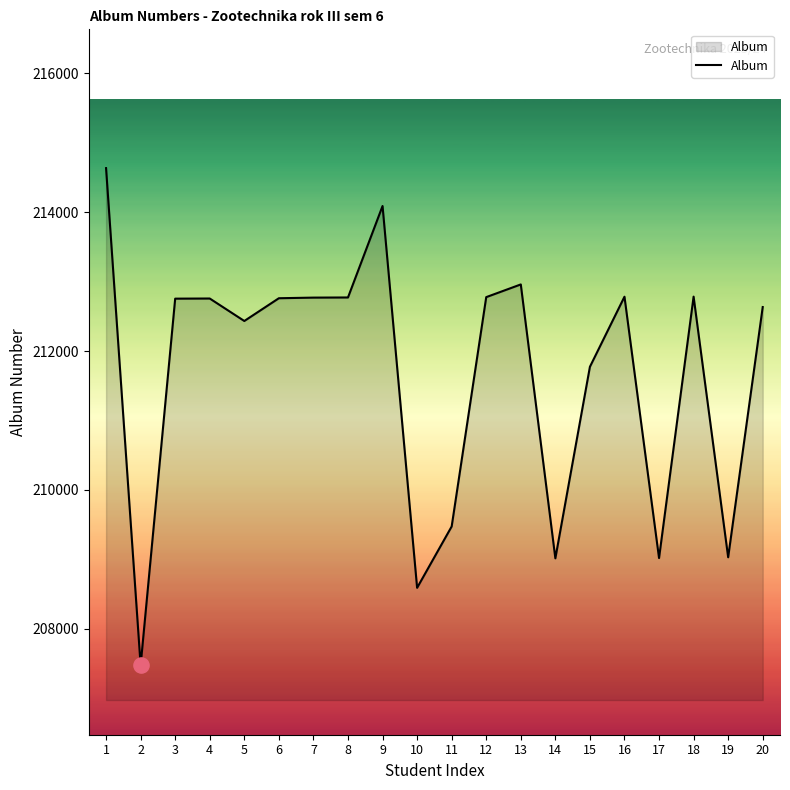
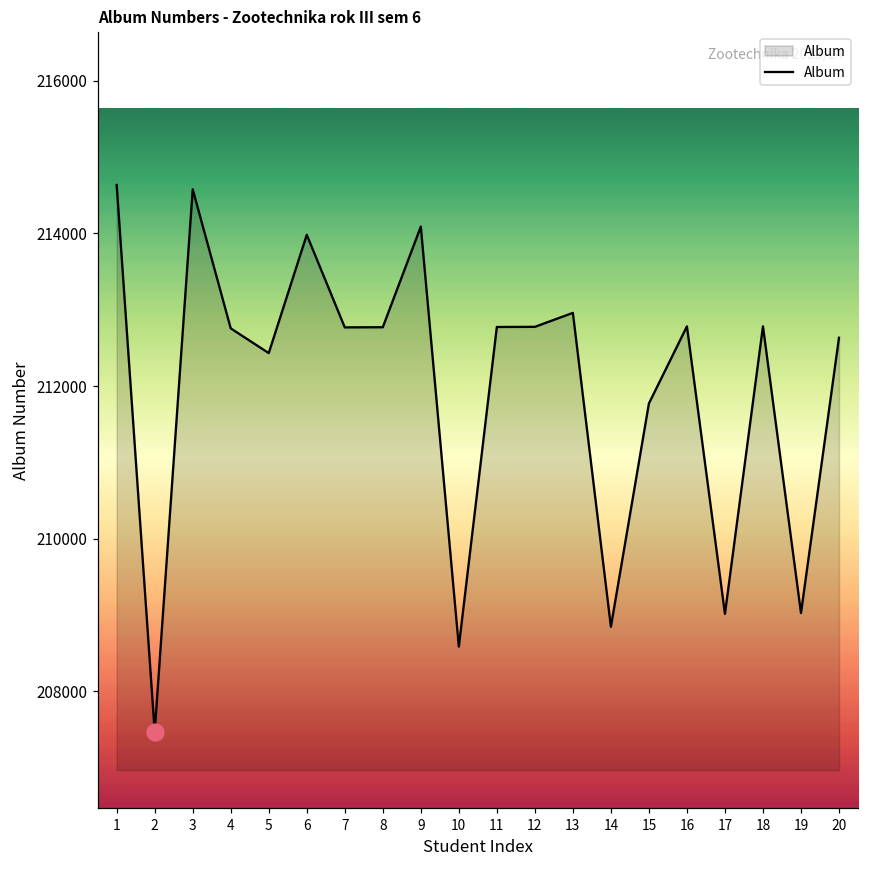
  {
    "Album": {
      "1": 214600,
-     "3": 212800,
+     "3": 214600,
      "4": 212800,
      "5": 212400,
-     "6": 212800,
+     "6": 214000,
      "7": 212800,
      "8": 212800,
      "9": 214100,
      "10": 208600,
-     "11": 209500,
+     "11": 212800,
      "12": 212800,
      "13": 213000,
-     "14": 209000,
+     "14": 208800,
      "15": 211800,
      "16": 212800,
      "17": 209000,
      "18": 212800,
      "19": 209000,
      "20": 212600
    }
  }
